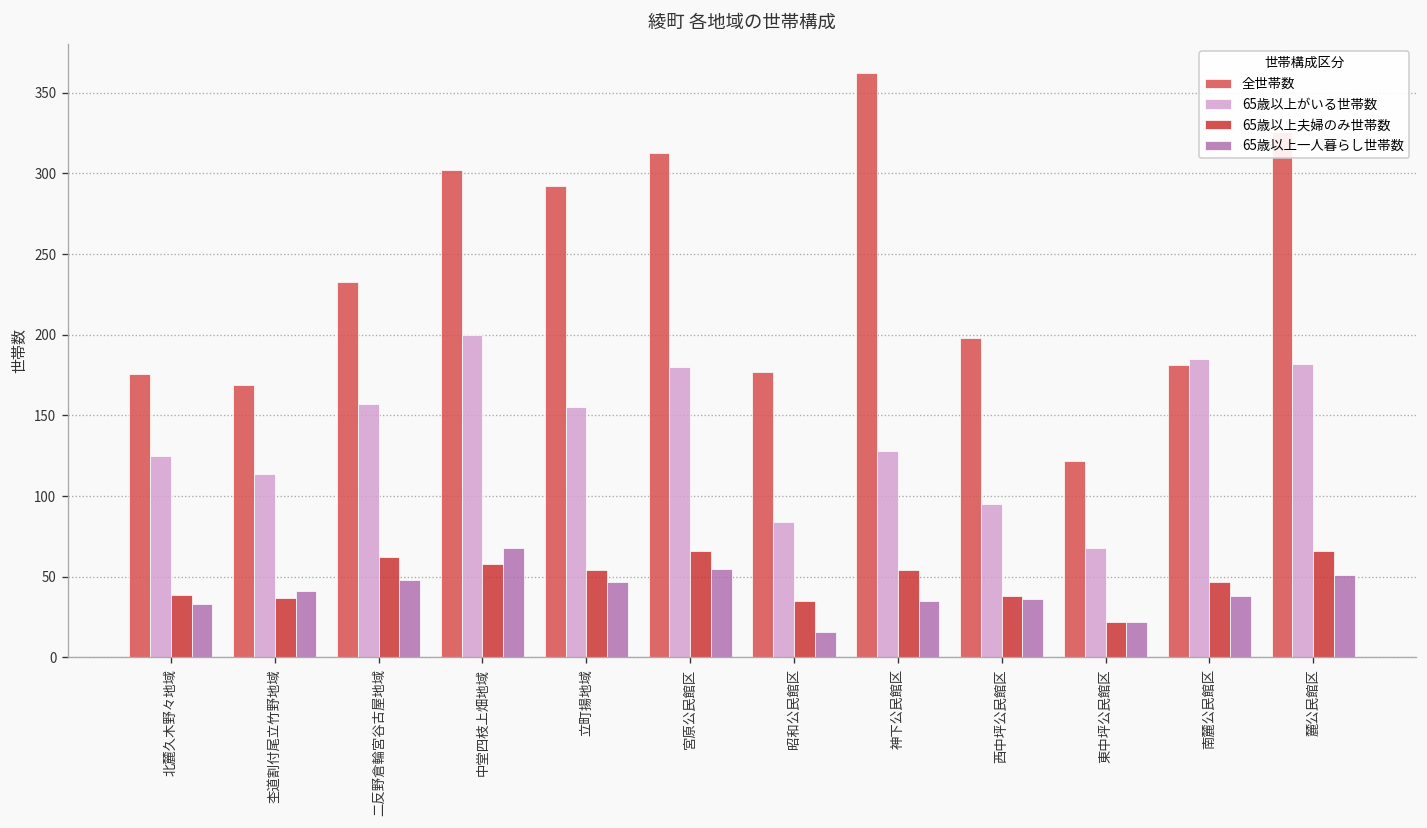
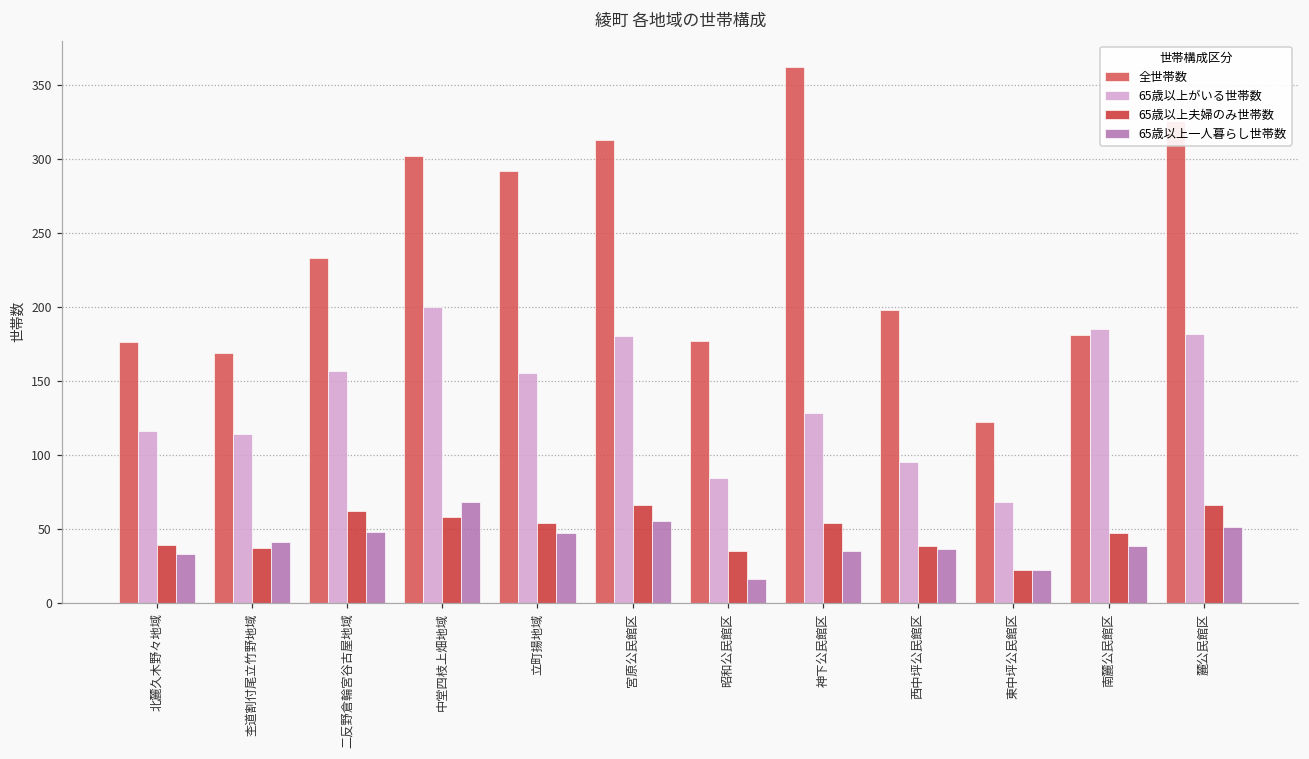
  {
    "65歳以上がいる世帯数": {
-     "北麓久木野々地域": 125,
+     "北麓久木野々地域": 116,
      "杢道割付尾立竹野地域": 114,
      "二反野倉輪宮谷古屋地域": 157,
      "中堂四枝上畑地域": 200,
      "立町揚地域": 155,
      "宮原公民館区": 180,
      "昭和公民館区": 84,
      "神下公民館区": 128,
      "西中坪公民館区": 95,
      "東中坪公民館区": 68,
      "南麓公民館区": 185,
      "麓公民館区": 182
    },
    "65歳以上一人暮らし世帯数": {
      "北麓久木野々地域": 33,
      "杢道割付尾立竹野地域": 41,
      "二反野倉輪宮谷古屋地域": 48,
      "中堂四枝上畑地域": 68,
      "立町揚地域": 47,
      "宮原公民館区": 55,
      "昭和公民館区": 16,
      "神下公民館区": 35,
      "西中坪公民館区": 36,
      "東中坪公民館区": 22,
      "南麓公民館区": 38,
      "麓公民館区": 51
    }
  }
